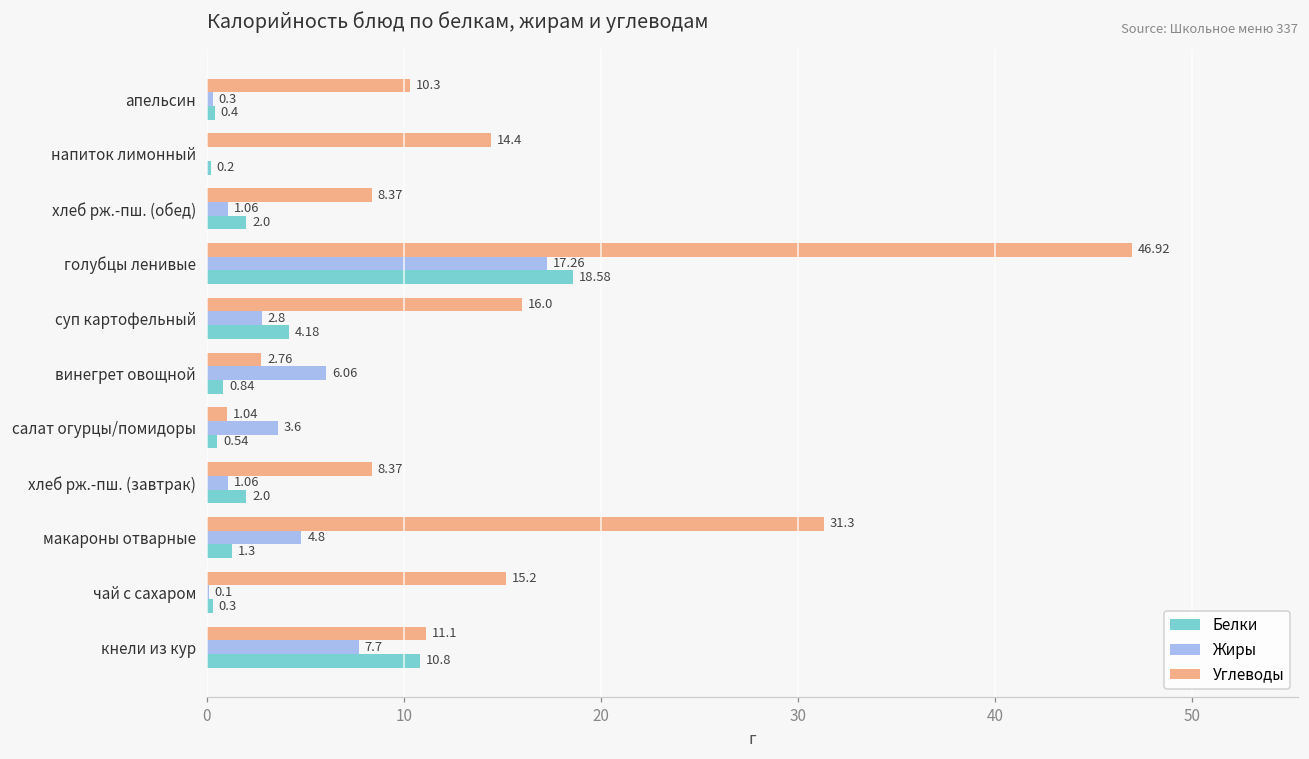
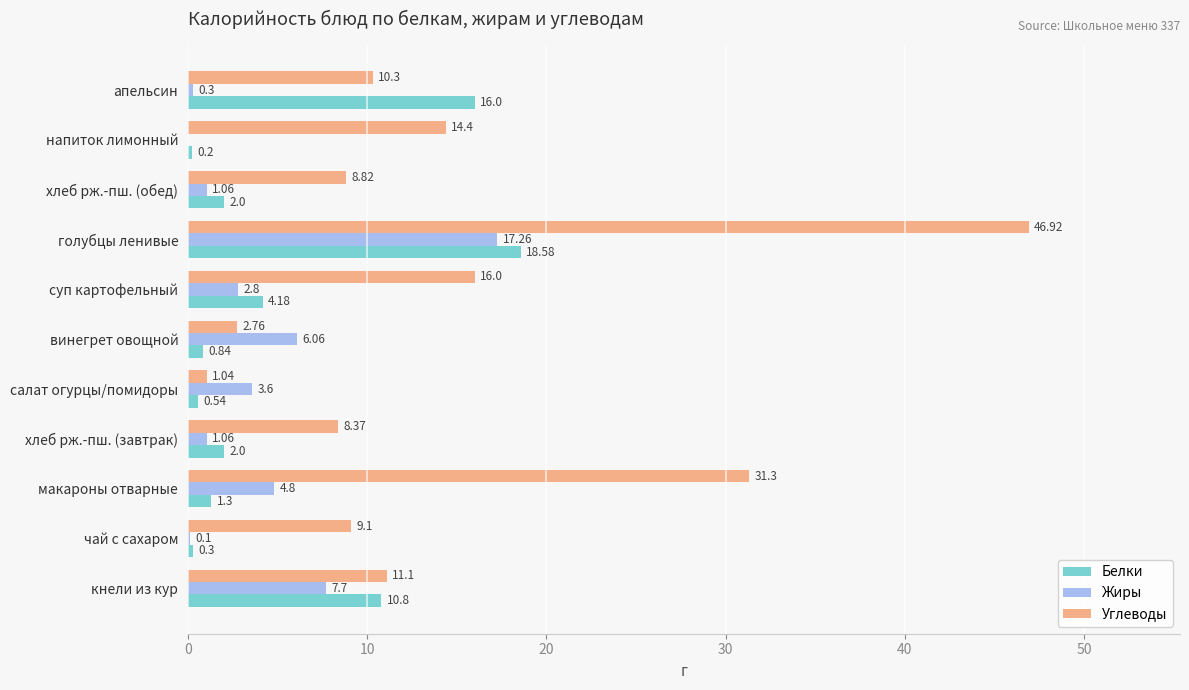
  {
    "Белки": {
-     "апельсин": 0.4,
+     "апельсин": 16.0,
      "напиток лимонный": 0.2,
      "хлеб рж.-пш. (обед)": 2.0,
      "голубцы ленивые": 18.58,
      "суп картофельный": 4.18,
      "винегрет овощной": 0.84,
      "салат огурцы/помидоры": 0.54,
      "хлеб рж.-пш. (завтрак)": 2.0,
      "макароны отварные": 1.3,
      "чай с сахаром": 0.3,
      "кнели из кур": 10.8
    },
    "Жиры": {
      "апельсин": 0.3,
      "хлеб рж.-пш. (обед)": 1.06,
      "голубцы ленивые": 17.26,
      "суп картофельный": 2.8,
      "винегрет овощной": 6.06,
      "салат огурцы/помидоры": 3.6,
      "хлеб рж.-пш. (завтрак)": 1.06,
      "макароны отварные": 4.8,
      "чай с сахаром": 0.1,
      "кнели из кур": 7.7
    },
    "Углеводы": {
      "апельсин": 10.3,
      "напиток лимонный": 14.4,
-     "хлеб рж.-пш. (обед)": 8.37,
+     "хлеб рж.-пш. (обед)": 8.82,
      "голубцы ленивые": 46.92,
      "суп картофельный": 16.0,
      "винегрет овощной": 2.76,
      "салат огурцы/помидоры": 1.04,
      "хлеб рж.-пш. (завтрак)": 8.37,
      "макароны отварные": 31.3,
-     "чай с сахаром": 15.2,
+     "чай с сахаром": 9.1,
      "кнели из кур": 11.1
    }
  }
